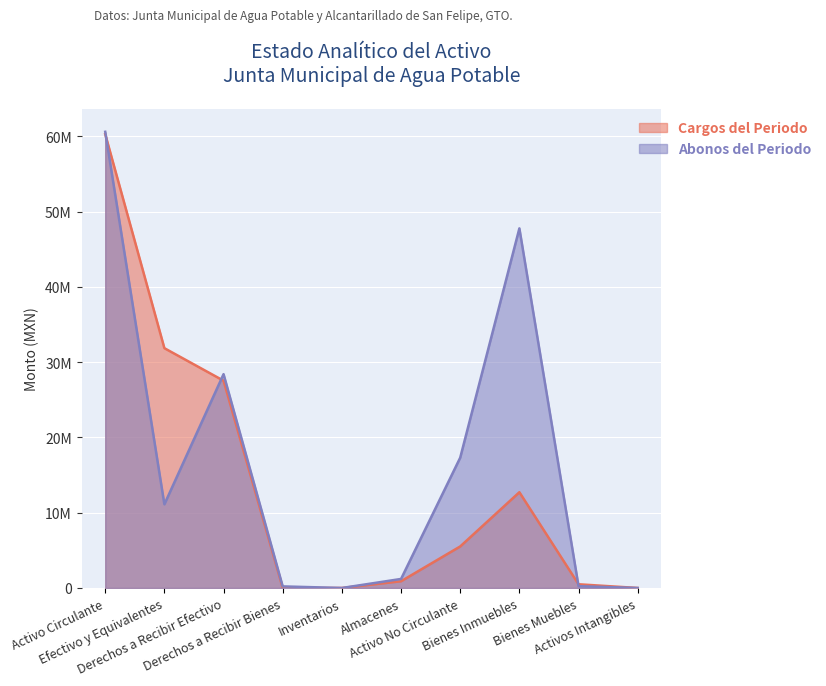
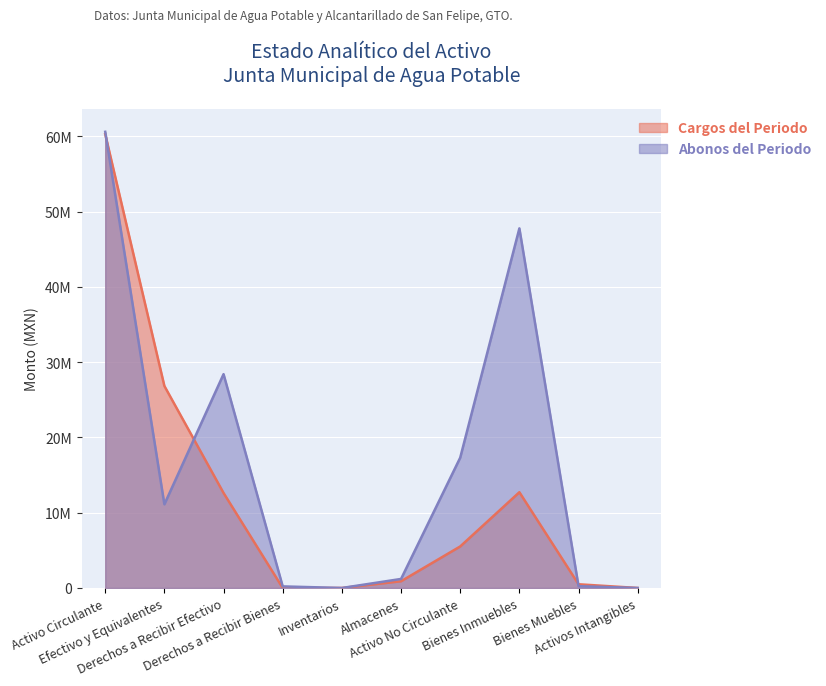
  {
    "Cargos del Periodo": {
-     "Efectivo y Equivalentes": 32000000,
-     "Derechos a Recibir Efectivo": 28000000,
+     "Efectivo y Equivalentes": 27000000,
+     "Derechos a Recibir Efectivo": 13000000,
      "Activo No Circulante": 6000000,
      "Bienes Inmuebles": 13000000
    },
    "Abonos del Periodo": {
      "Efectivo y Equivalentes": 11000000,
      "Derechos a Recibir Efectivo": 28000000,
      "Activo No Circulante": 17000000,
      "Bienes Inmuebles": 48000000
    }
  }
